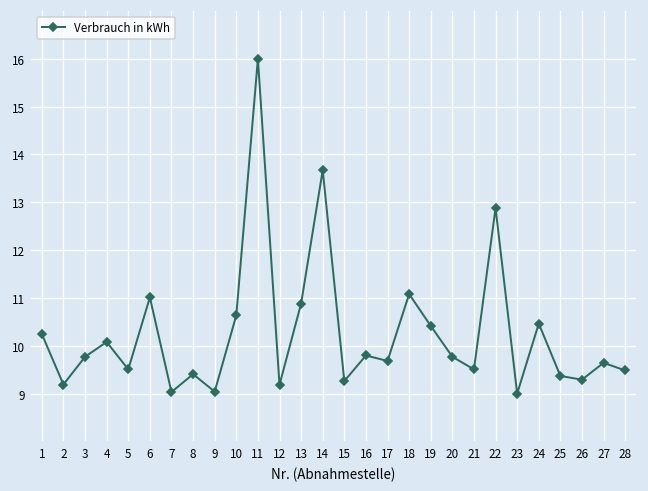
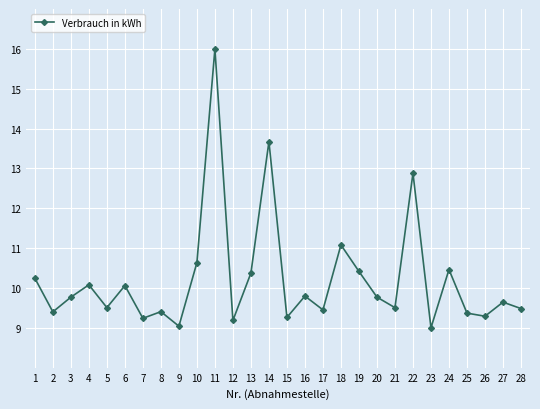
  {
    "1": 10.2,
-   "2": 9.2,
+   "2": 9.4,
    "3": 9.8,
    "4": 10.1,
    "5": 9.5,
-   "6": 11.0,
-   "7": 9.0,
+   "6": 10.1,
+   "7": 9.2,
    "8": 9.4,
    "9": 9.0,
    "10": 10.6,
    "11": 16.0,
    "12": 9.2,
-   "13": 10.9,
+   "13": 10.4,
    "14": 13.7,
    "15": 9.3,
    "16": 9.8,
-   "17": 9.7,
+   "17": 9.5,
    "18": 11.1,
    "19": 10.4,
    "20": 9.8,
    "21": 9.5,
    "22": 12.9,
    "23": 9.0,
    "24": 10.5,
    "25": 9.4,
    "26": 9.3,
    "27": 9.6,
    "28": 9.5
  }
